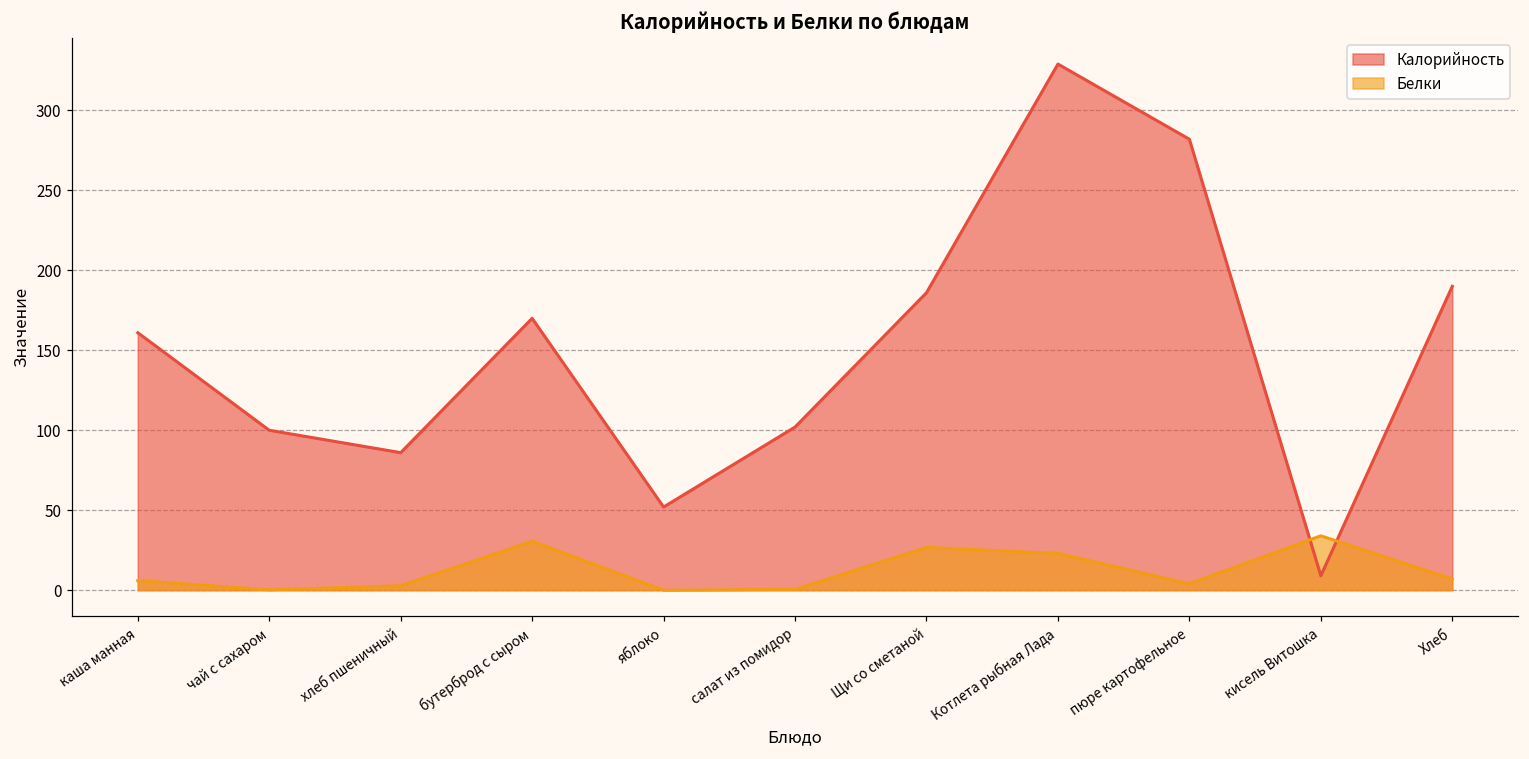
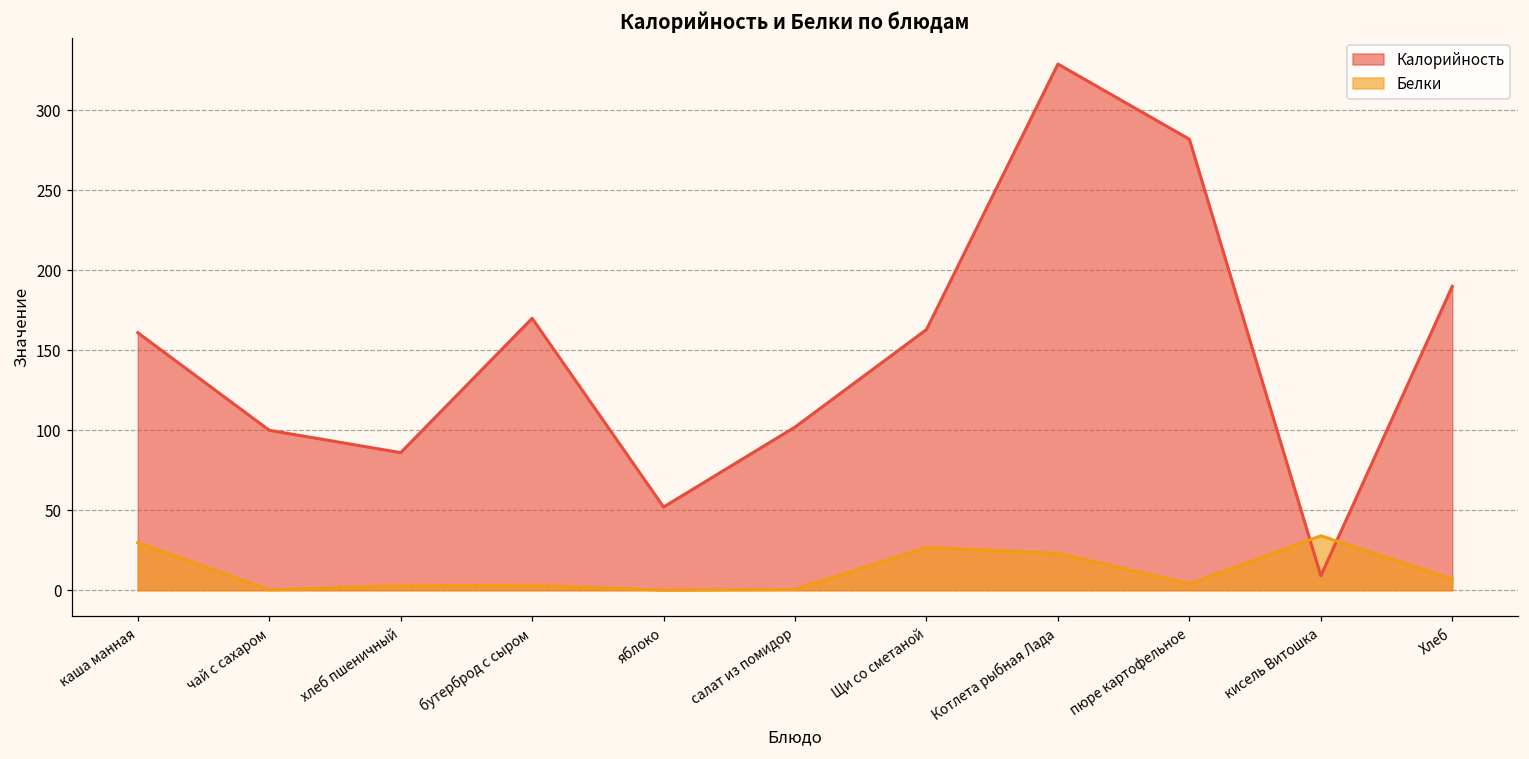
  {
    "Калорийность": {
      "каша манная": 161,
      "чай с сахаром": 100,
      "хлеб пшеничный": 86,
      "бутерброд с сыром": 170,
      "яблоко": 52,
      "салат из помидор": 102,
-     "Щи со сметаной": 186,
+     "Щи со сметаной": 163,
      "Котлета рыбная Лада": 329,
      "пюре картофельное": 282,
      "кисель Витошка": 9,
      "Хлеб": 190
    },
    "Белки": {
-     "каша манная": 6,
+     "каша манная": 30,
      "чай с сахаром": 0,
      "хлеб пшеничный": 3,
-     "бутерброд с сыром": 31,
+     "бутерброд с сыром": 3,
      "яблоко": 0,
      "салат из помидор": 1,
      "Щи со сметаной": 27,
      "Котлета рыбная Лада": 23,
      "пюре картофельное": 4,
      "кисель Витошка": 34,
      "Хлеб": 7
    }
  }
